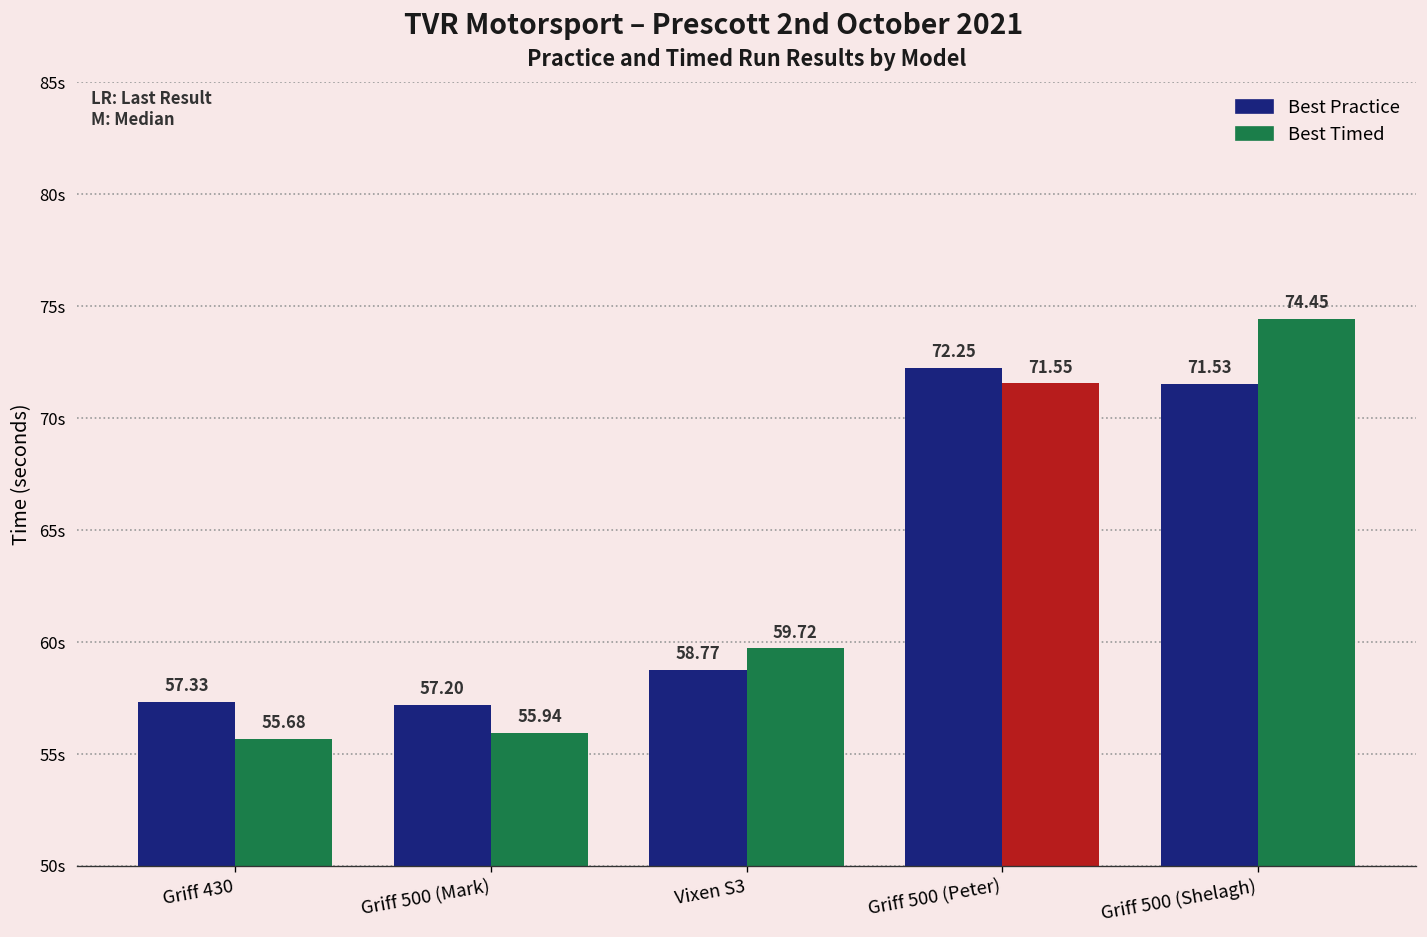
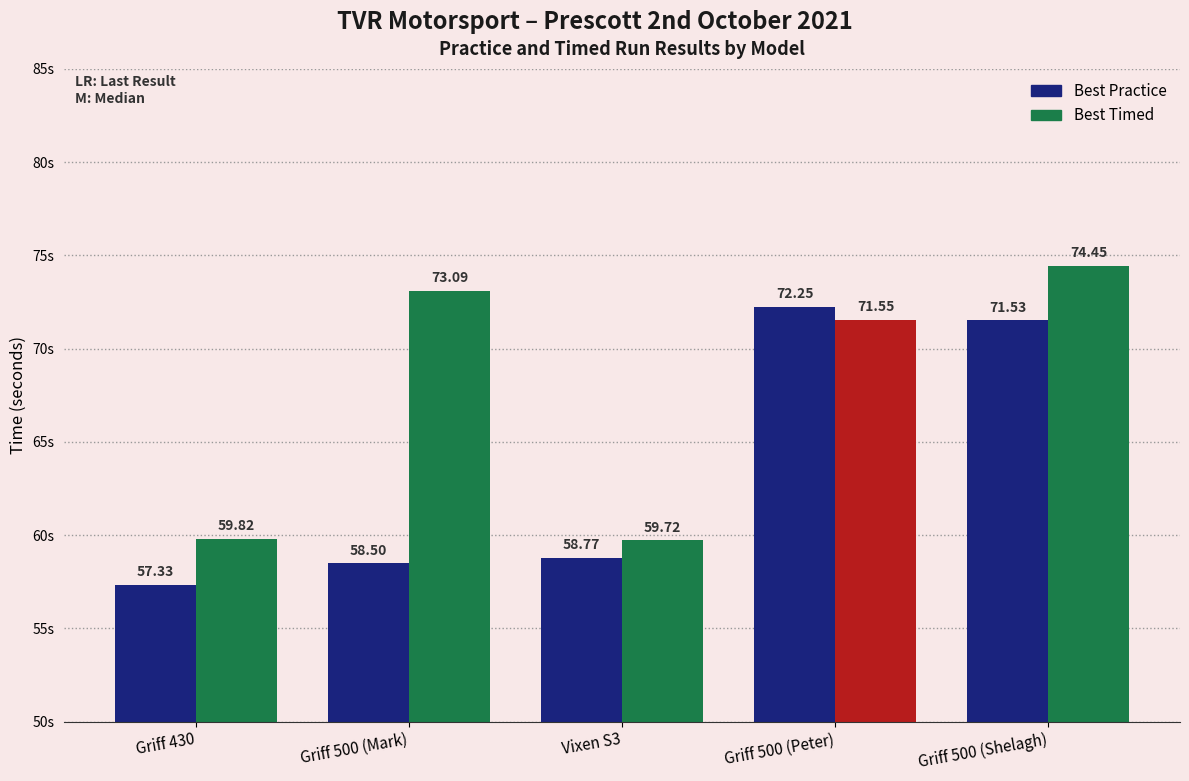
  {
    "Best Practice": {
      "Griff 430": 57.33,
-     "Griff 500 (Mark)": 57.20,
+     "Griff 500 (Mark)": 58.50,
      "Vixen S3": 58.77,
      "Griff 500 (Peter)": 72.25,
      "Griff 500 (Shelagh)": 71.53
    },
    "Best Timed": {
-     "Griff 430": 55.68,
-     "Griff 500 (Mark)": 55.94,
+     "Griff 430": 59.82,
+     "Griff 500 (Mark)": 73.09,
      "Vixen S3": 59.72,
      "Griff 500 (Peter)": 71.55,
      "Griff 500 (Shelagh)": 74.45
    }
  }
